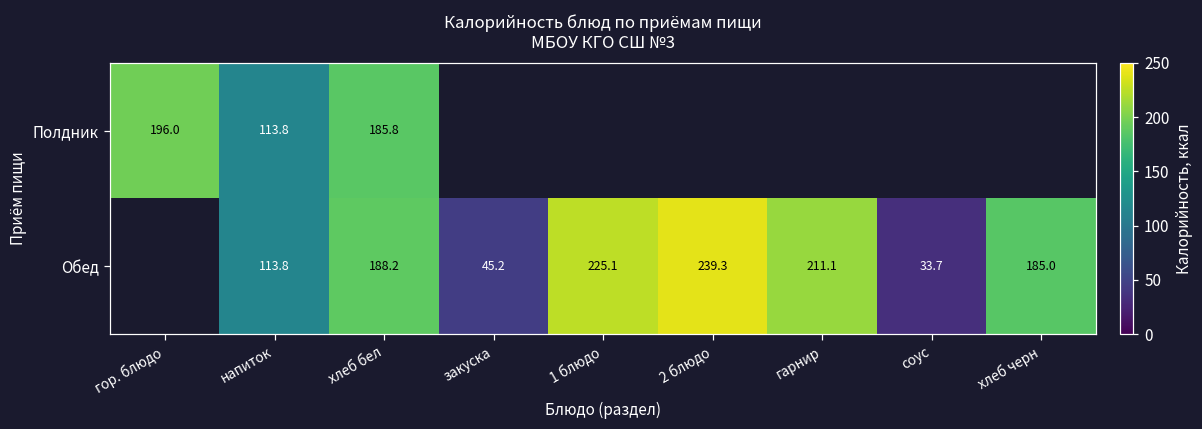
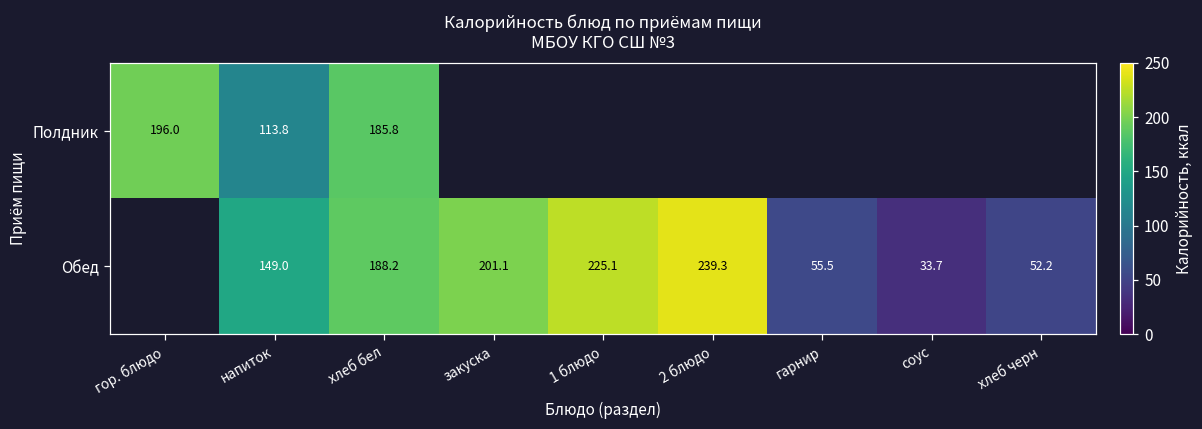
  {
    "Полдник": {
      "гор. блюдо": 196.0,
      "напиток": 113.8,
      "хлеб бел": 185.8
    },
    "Обед": {
-     "напиток": 113.8,
+     "напиток": 149.0,
      "хлеб бел": 188.2,
-     "закуска": 45.2,
+     "закуска": 201.1,
      "1 блюдо": 225.1,
      "2 блюдо": 239.3,
-     "гарнир": 211.1,
+     "гарнир": 55.5,
      "соус": 33.7,
-     "хлеб черн": 185.0
+     "хлеб черн": 52.2
    }
  }
